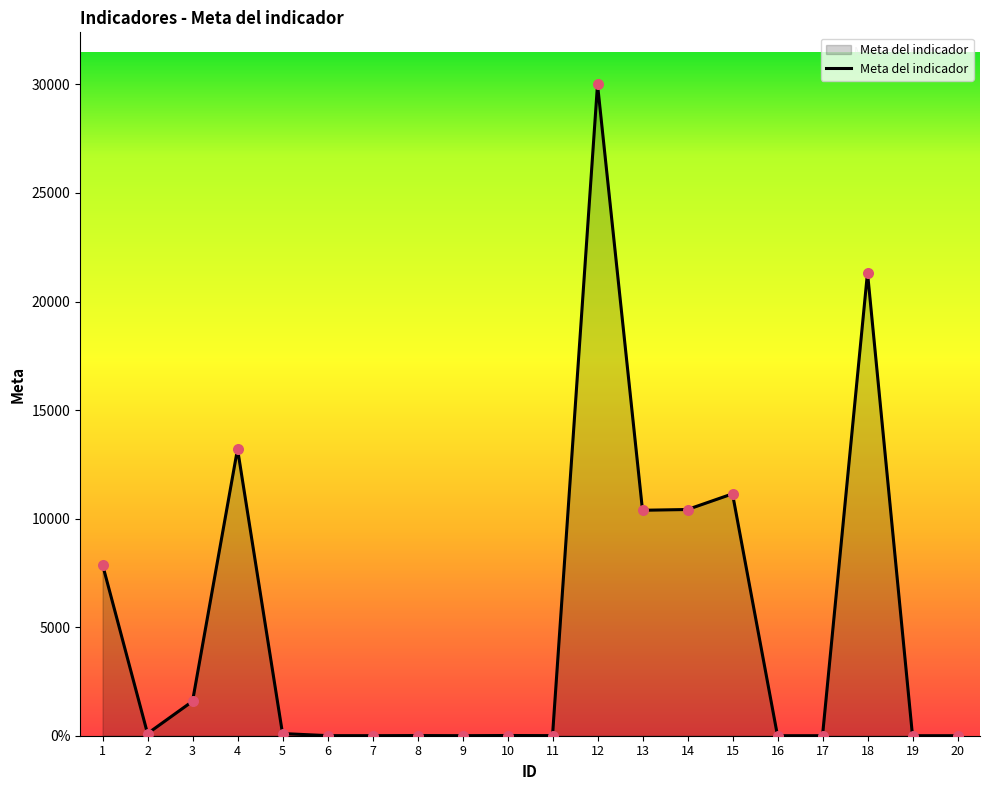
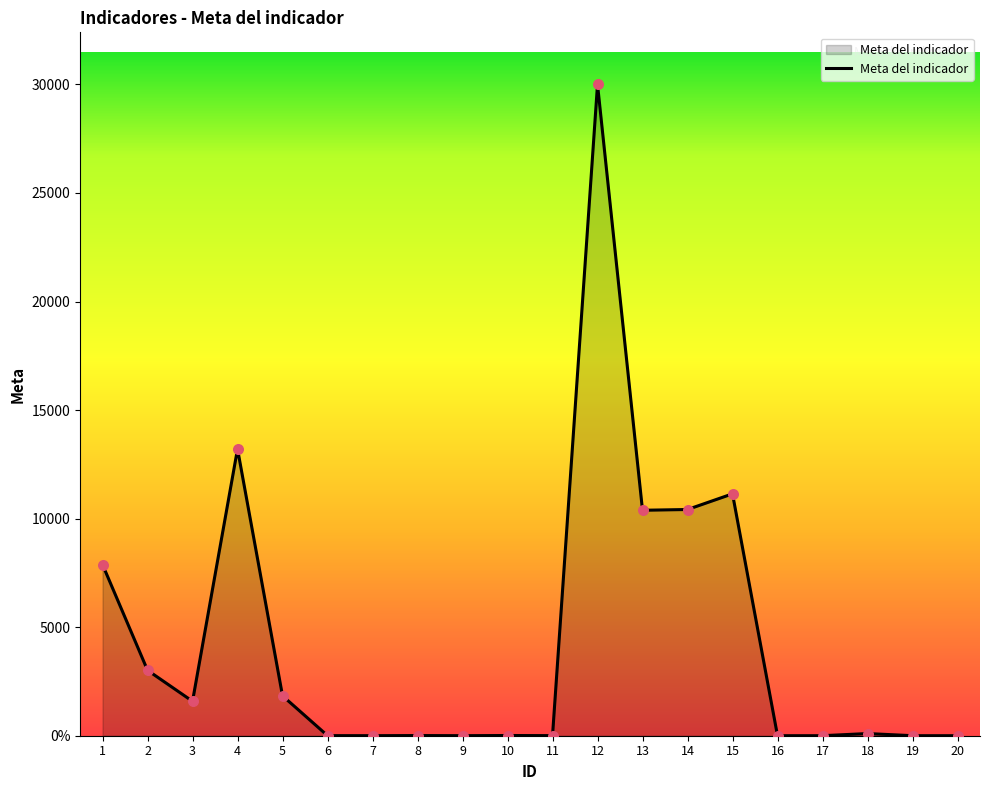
  {
    "1": 7900,
-   "2": 100,
+   "2": 3000,
    "3": 1600,
    "4": 13200,
-   "5": 100,
+   "5": 1800,
    "6": 0,
    "7": 0,
    "8": 0,
    "9": 0,
    "10": 0,
    "11": 0,
    "12": 30000,
    "13": 10400,
    "14": 10400,
    "15": 11100,
    "16": 0,
    "17": 0,
-   "18": 21300,
+   "18": 100,
    "19": 0,
    "20": 0
  }
